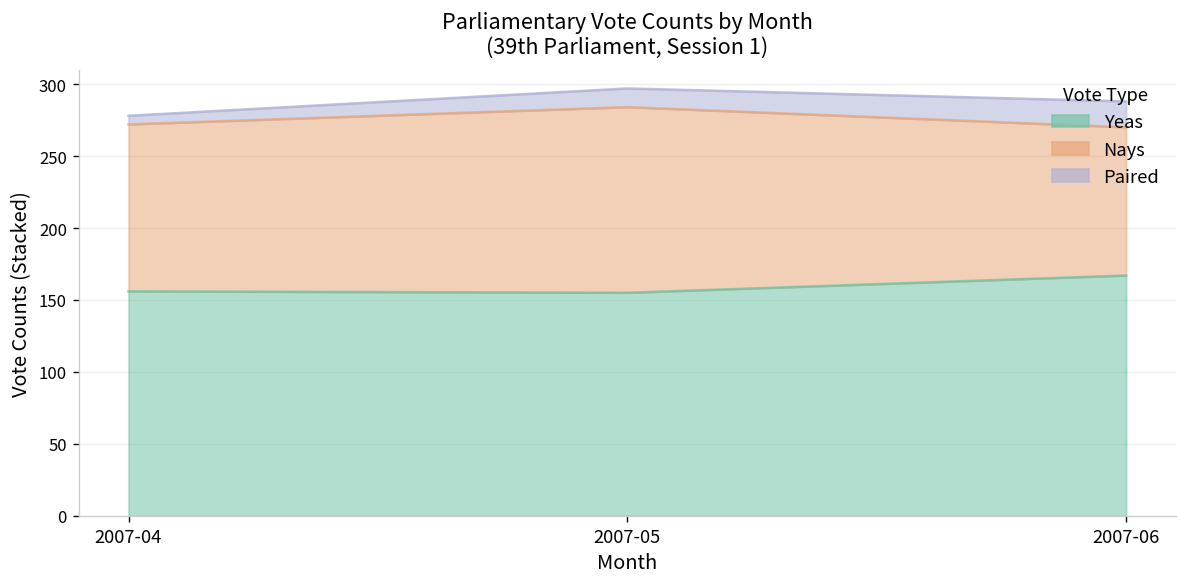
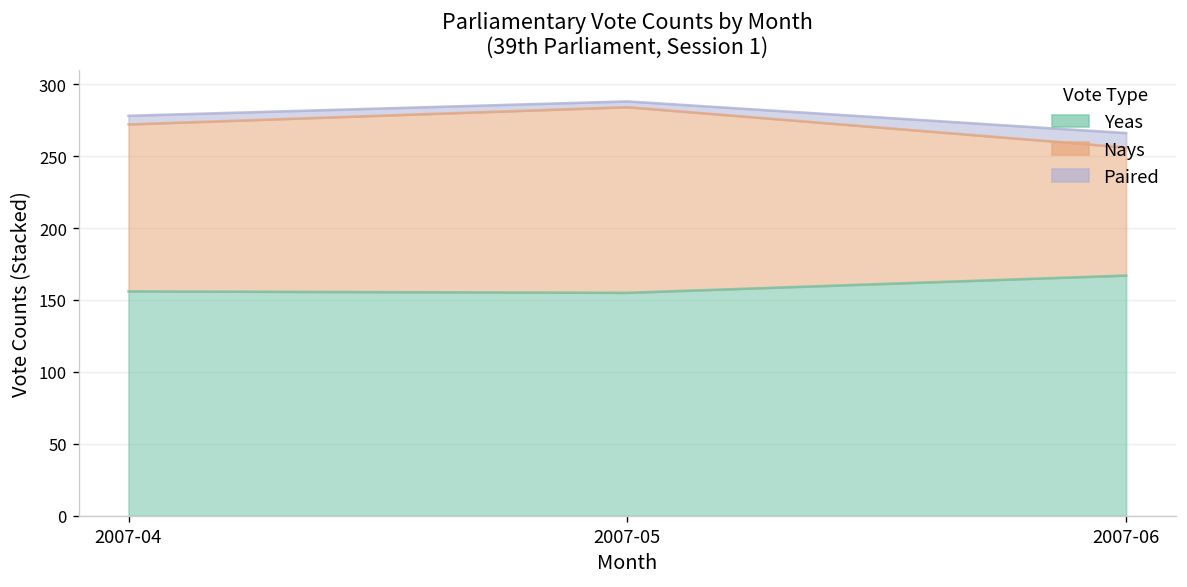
  {
    "Yeas": {
      "2007-04": 156,
      "2007-05": 155,
      "2007-06": 167
    },
    "Nays": {
      "2007-04": 116,
      "2007-05": 129,
-     "2007-06": 103
+     "2007-06": 89
    },
    "Paired": {
      "2007-04": 6,
-     "2007-05": 13,
-     "2007-06": 18
+     "2007-05": 4,
+     "2007-06": 10
    }
  }
